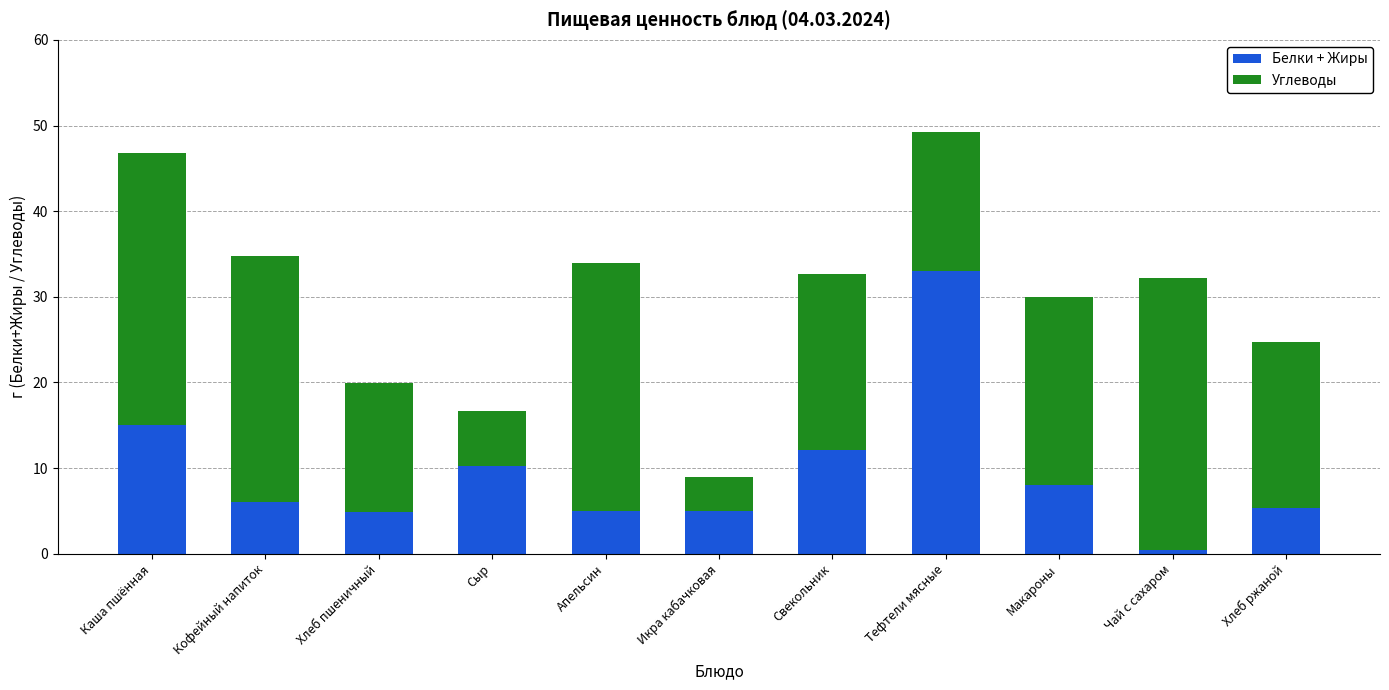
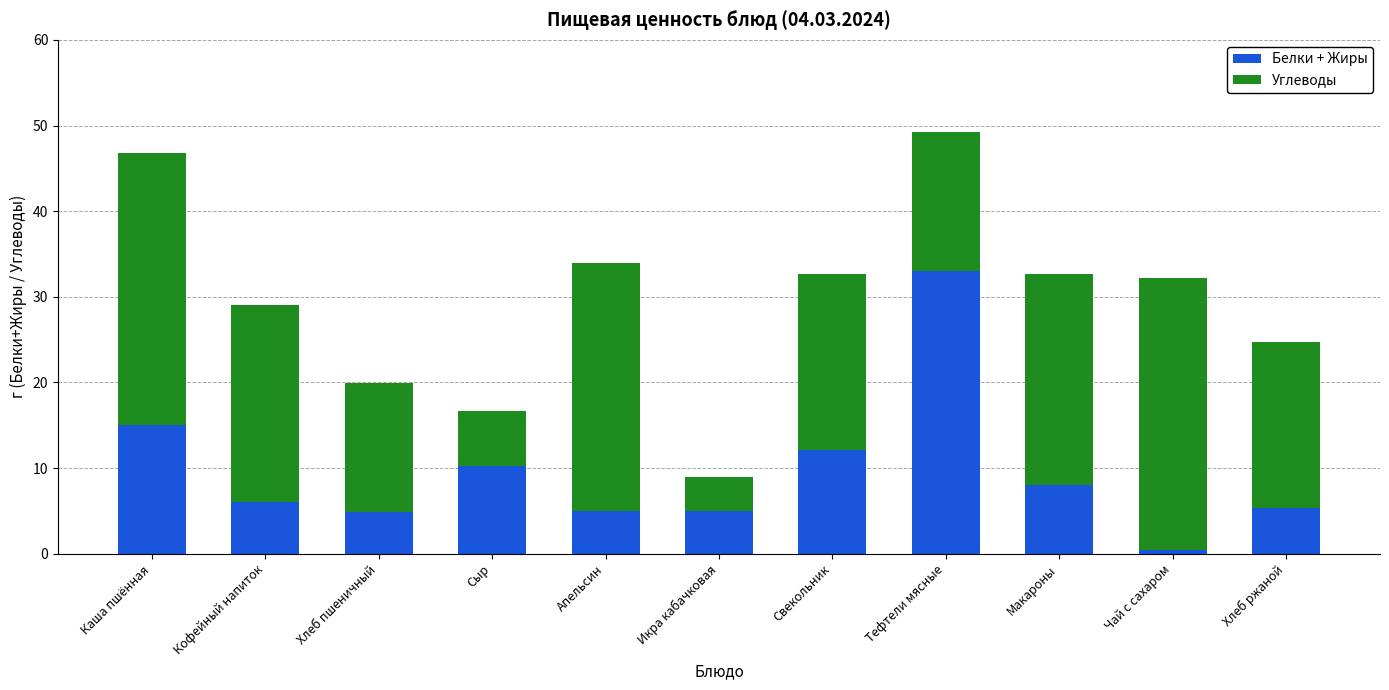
  {
    "Белки + Жиры": {
      "Каша пшённая": 15,
      "Кофейный напиток": 6,
      "Хлеб пшеничный": 5,
      "Сыр": 10,
      "Апельсин": 5,
      "Икра кабачковая": 5,
      "Свекольник": 12,
      "Тефтели мясные": 33,
      "Макароны": 8,
      "Чай с сахаром": 0,
      "Хлеб ржаной": 5
    },
    "Углеводы": {
      "Каша пшённая": 32,
-     "Кофейный напиток": 29,
+     "Кофейный напиток": 23,
      "Хлеб пшеничный": 15,
      "Сыр": 7,
      "Апельсин": 29,
      "Икра кабачковая": 4,
      "Свекольник": 21,
      "Тефтели мясные": 16,
-     "Макароны": 22,
+     "Макароны": 25,
      "Чай с сахаром": 32,
      "Хлеб ржаной": 19
    }
  }
